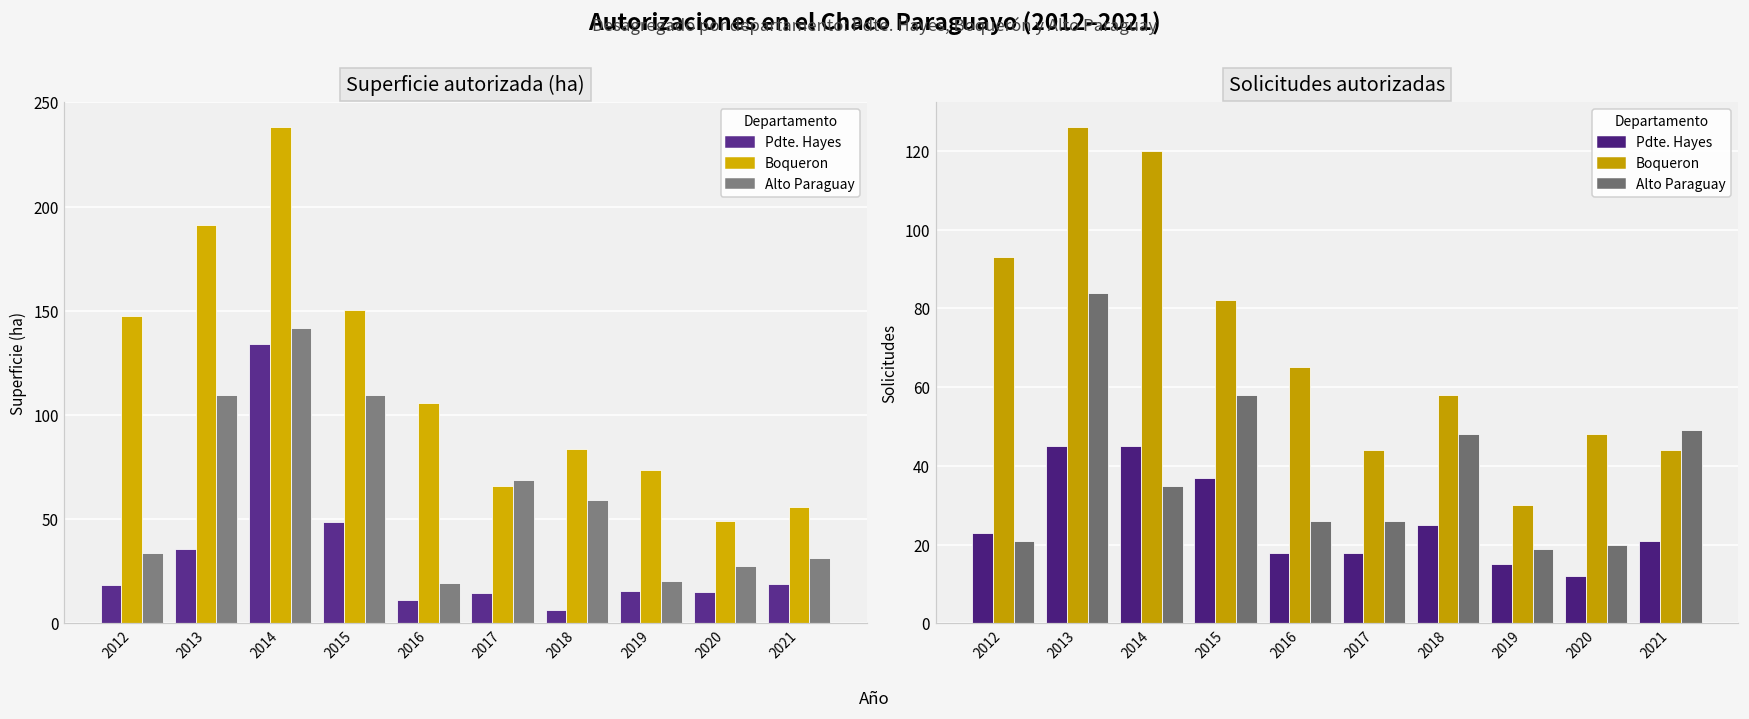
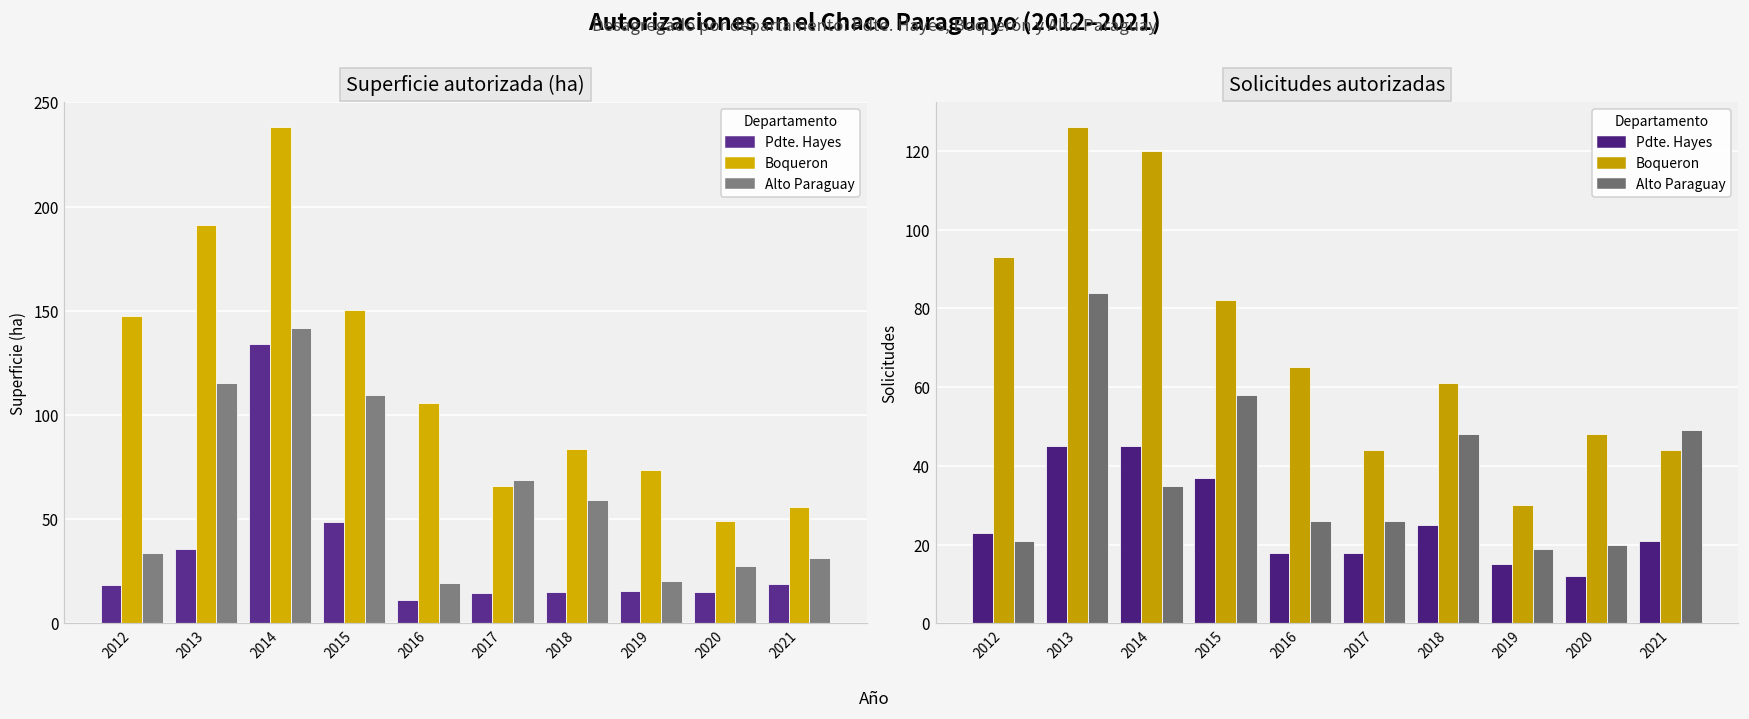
  {
    "Superficie autorizada (ha)": {
      "Pdte. Hayes": {
        "2012": 19,
        "2013": 36,
        "2014": 134,
        "2015": 49,
        "2016": 11,
        "2017": 15,
-       "2018": 6,
+       "2018": 15,
        "2019": 16,
        "2020": 15,
        "2021": 19
      },
      "Boqueron": {
        "2012": 148,
        "2013": 191,
        "2014": 238,
        "2015": 150,
        "2016": 106,
        "2017": 66,
        "2018": 84,
        "2019": 74,
        "2020": 49,
        "2021": 56
      },
      "Alto Paraguay": {
        "2012": 34,
-       "2013": 110,
+       "2013": 115,
        "2014": 142,
        "2015": 110,
        "2016": 19,
        "2017": 69,
        "2018": 59,
        "2019": 20,
        "2020": 28,
        "2021": 31
      }
    },
    "Solicitudes autorizadas": {
      "Pdte. Hayes": {
        "2012": 23,
        "2013": 45,
        "2014": 45,
        "2015": 37,
        "2016": 18,
        "2017": 18,
        "2018": 25,
        "2019": 15,
        "2020": 12,
        "2021": 21
      },
      "Boqueron": {
        "2012": 93,
        "2013": 126,
        "2014": 120,
        "2015": 82,
        "2016": 65,
        "2017": 44,
-       "2018": 58,
+       "2018": 61,
        "2019": 30,
        "2020": 48,
        "2021": 44
      },
      "Alto Paraguay": {
        "2012": 21,
        "2013": 84,
        "2014": 35,
        "2015": 58,
        "2016": 26,
        "2017": 26,
        "2018": 48,
        "2019": 19,
        "2020": 20,
        "2021": 49
      }
    }
  }
